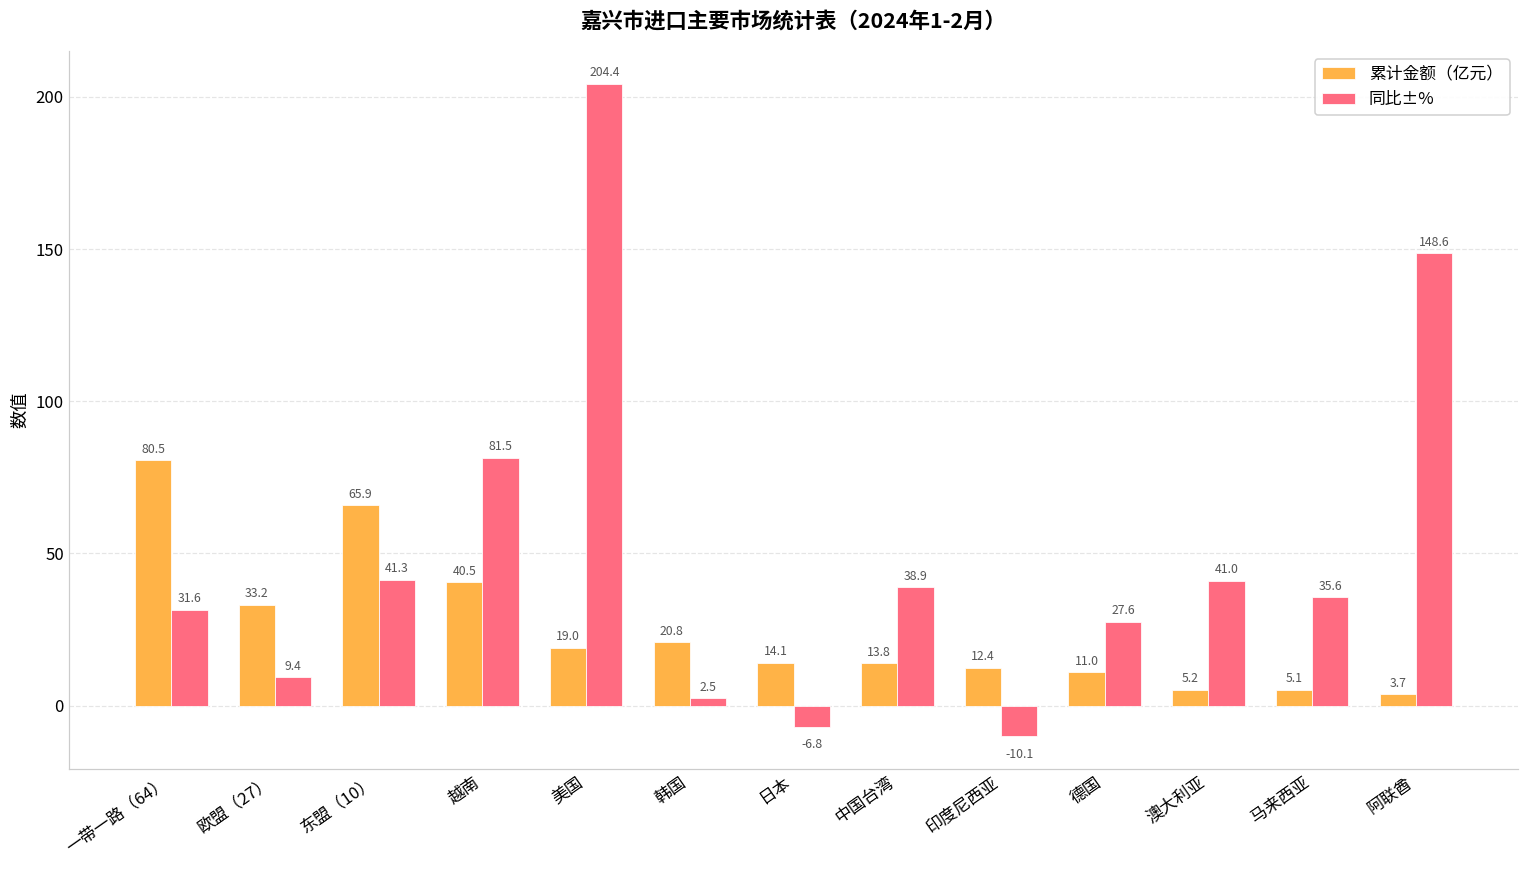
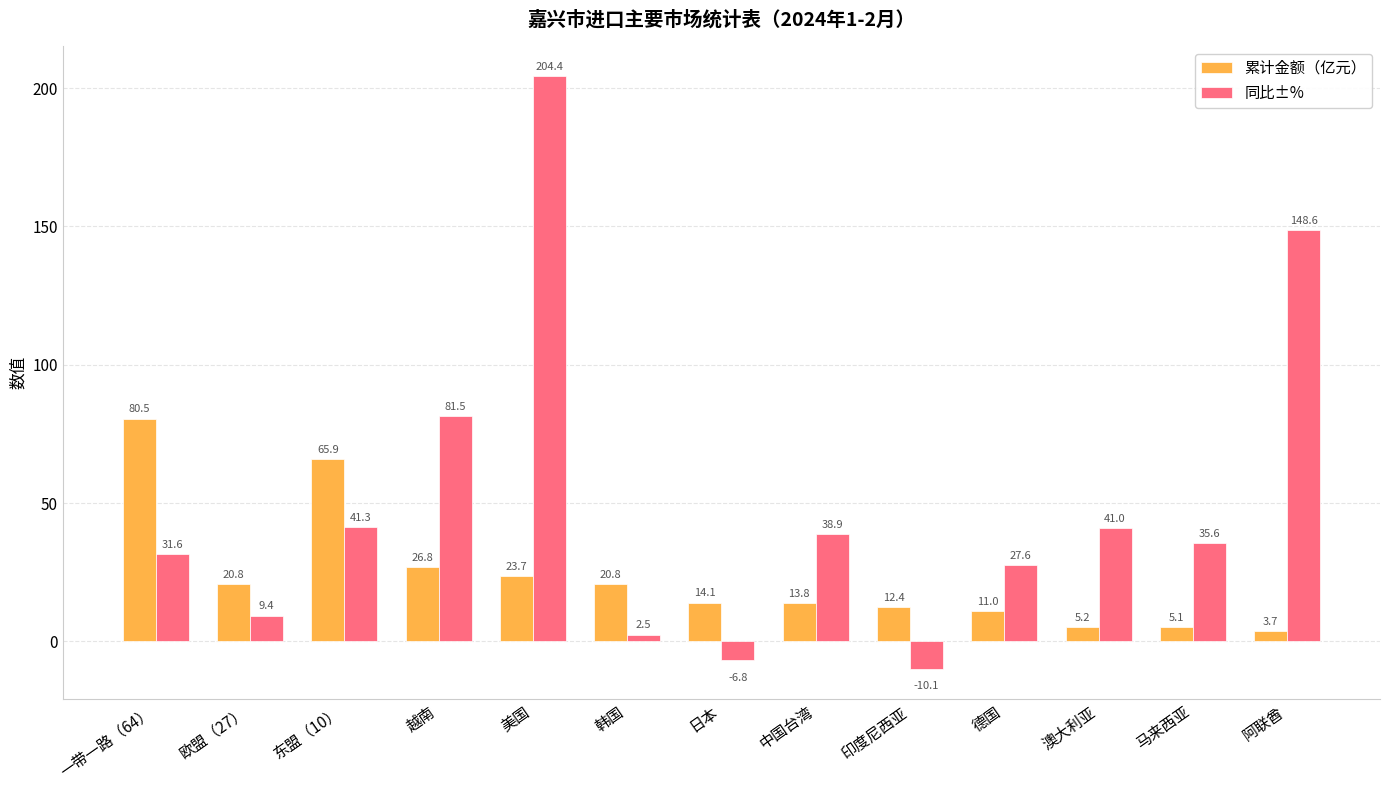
  {
    "累计金额（亿元）": {
      "一带一路（64）": 80.5,
-     "欧盟（27）": 33.2,
+     "欧盟（27）": 20.8,
      "东盟（10）": 65.9,
-     "越南": 40.5,
-     "美国": 19.0,
+     "越南": 26.8,
+     "美国": 23.7,
      "韩国": 20.8,
      "日本": 14.1,
      "中国台湾": 13.8,
      "印度尼西亚": 12.4,
      "德国": 11.0,
      "澳大利亚": 5.2,
      "马来西亚": 5.1,
      "阿联酋": 3.7
    },
    "同比±%": {
      "一带一路（64）": 31.6,
      "欧盟（27）": 9.4,
      "东盟（10）": 41.3,
      "越南": 81.5,
      "美国": 204.4,
      "韩国": 2.5,
      "日本": -6.8,
      "中国台湾": 38.9,
      "印度尼西亚": -10.1,
      "德国": 27.6,
      "澳大利亚": 41.0,
      "马来西亚": 35.6,
      "阿联酋": 148.6
    }
  }
